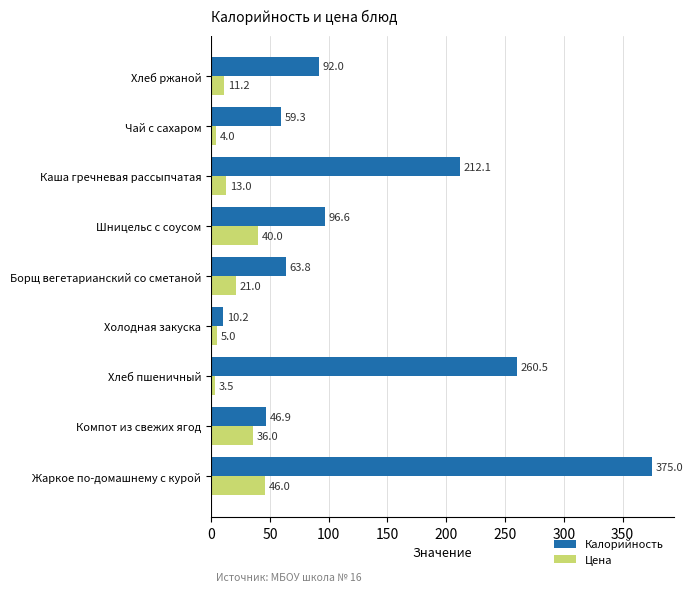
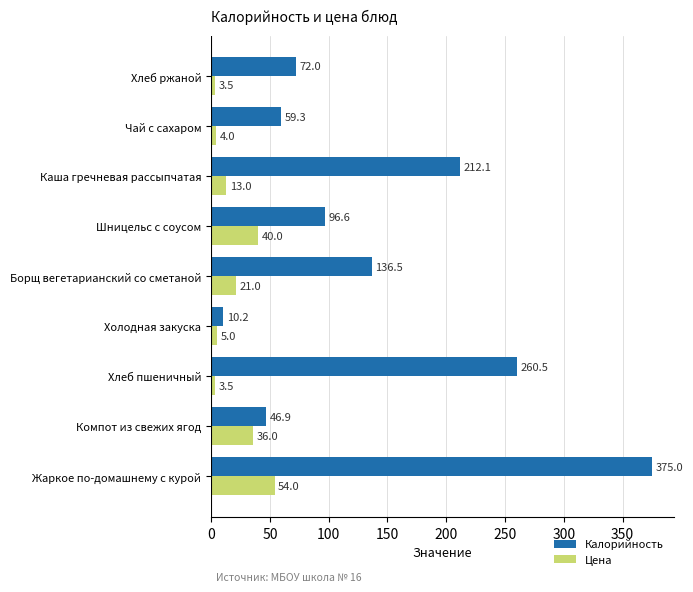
  {
    "Калорийность": {
-     "Хлеб ржаной": 92.0,
+     "Хлеб ржаной": 72.0,
      "Чай с сахаром": 59.3,
      "Каша гречневая рассыпчатая": 212.1,
      "Шницельс с соусом": 96.6,
-     "Борщ вегетарианский со сметаной": 63.8,
+     "Борщ вегетарианский со сметаной": 136.5,
      "Холодная закуска": 10.2,
      "Хлеб пшеничный": 260.5,
      "Компот из свежих ягод": 46.9,
      "Жаркое по-домашнему с курой": 375.0
    },
    "Цена": {
-     "Хлеб ржаной": 11.2,
+     "Хлеб ржаной": 3.5,
      "Чай с сахаром": 4.0,
      "Каша гречневая рассыпчатая": 13.0,
      "Шницельс с соусом": 40.0,
      "Борщ вегетарианский со сметаной": 21.0,
      "Холодная закуска": 5.0,
      "Хлеб пшеничный": 3.5,
      "Компот из свежих ягод": 36.0,
-     "Жаркое по-домашнему с курой": 46.0
+     "Жаркое по-домашнему с курой": 54.0
    }
  }
